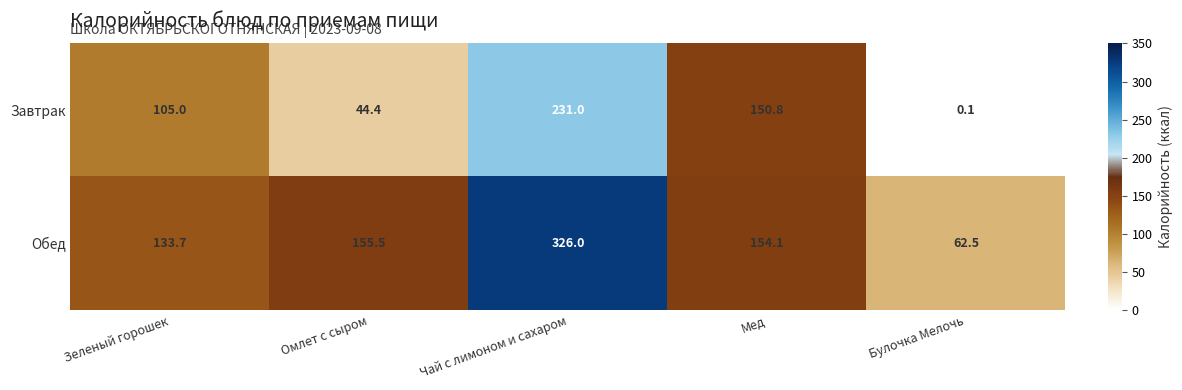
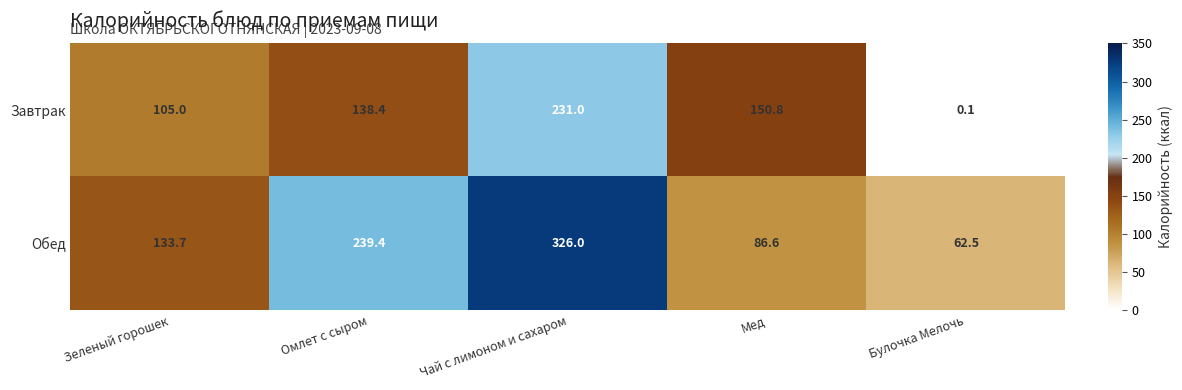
  {
    "Завтрак": {
      "Зеленый горошек": 105.0,
-     "Омлет с сыром": 44.4,
+     "Омлет с сыром": 138.4,
      "Чай с лимоном и сахаром": 231.0,
      "Мед": 150.8,
      "Булочка Мелочь": 0.1
    },
    "Обед": {
      "Зеленый горошек": 133.7,
-     "Омлет с сыром": 155.5,
+     "Омлет с сыром": 239.4,
      "Чай с лимоном и сахаром": 326.0,
-     "Мед": 154.1,
+     "Мед": 86.6,
      "Булочка Мелочь": 62.5
    }
  }
